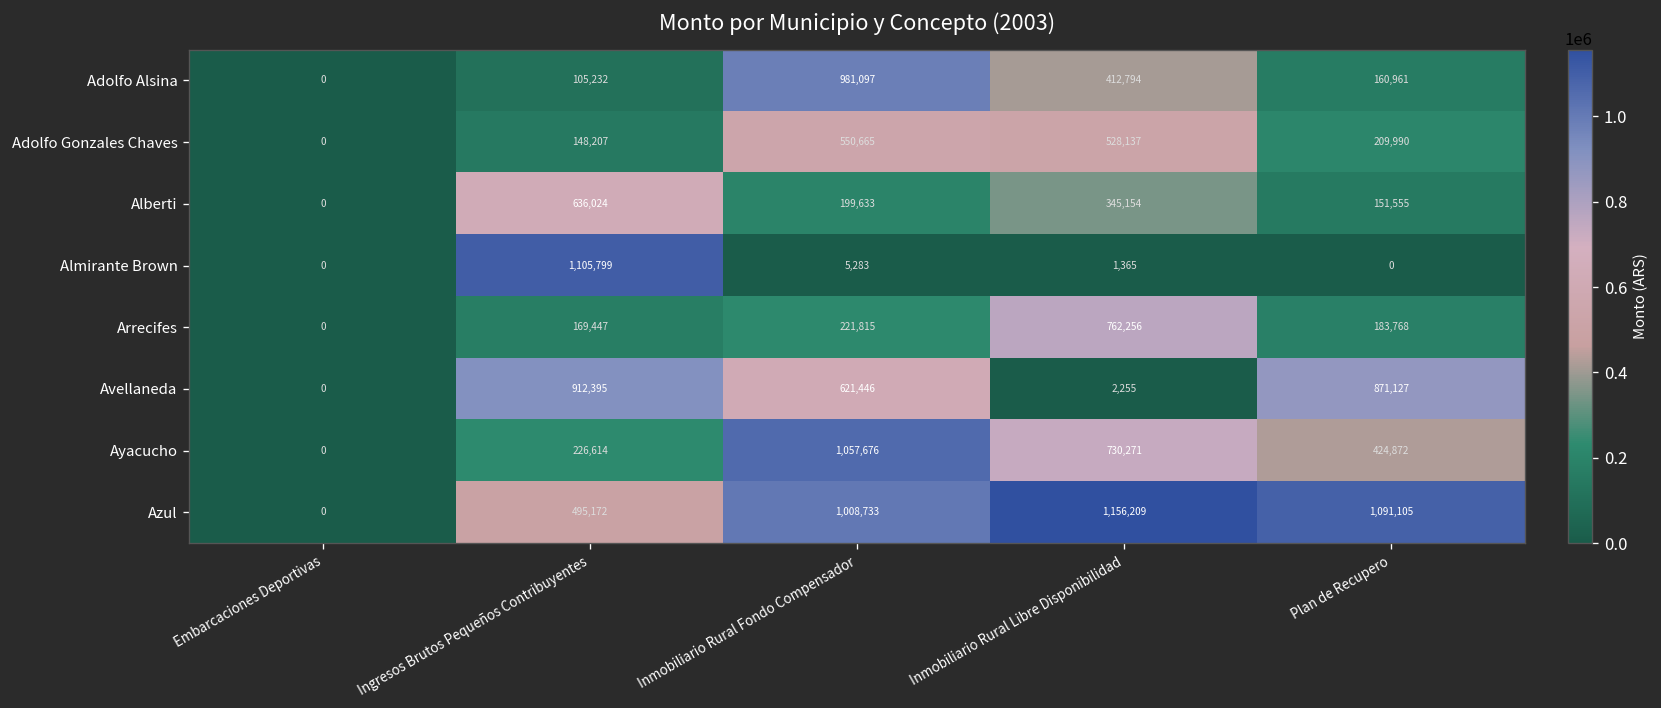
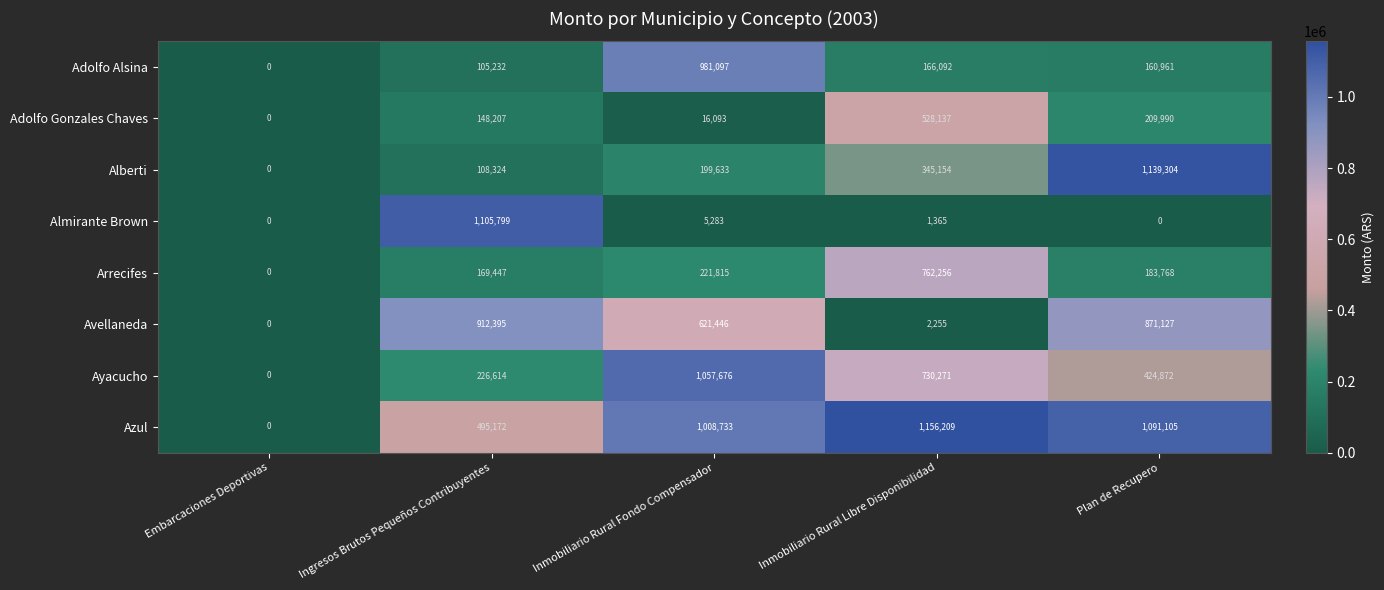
  {
    "Adolfo Alsina": {
      "Embarcaciones Deportivas": "0",
      "Ingresos Brutos Pequeños Contribuyentes": "105,232",
      "Inmobiliario Rural Fondo Compensador": "981,097",
-     "Inmobiliario Rural Libre Disponibilidad": "412,794",
+     "Inmobiliario Rural Libre Disponibilidad": "166,092",
      "Plan de Recupero": "160,961"
    },
    "Adolfo Gonzales Chaves": {
      "Embarcaciones Deportivas": "0",
      "Ingresos Brutos Pequeños Contribuyentes": "148,207",
-     "Inmobiliario Rural Fondo Compensador": "550,665",
+     "Inmobiliario Rural Fondo Compensador": "16,093",
      "Inmobiliario Rural Libre Disponibilidad": "528,137",
      "Plan de Recupero": "209,990"
    },
    "Alberti": {
      "Embarcaciones Deportivas": "0",
-     "Ingresos Brutos Pequeños Contribuyentes": "636,024",
+     "Ingresos Brutos Pequeños Contribuyentes": "108,324",
      "Inmobiliario Rural Fondo Compensador": "199,633",
      "Inmobiliario Rural Libre Disponibilidad": "345,154",
-     "Plan de Recupero": "151,555"
+     "Plan de Recupero": "1,139,304"
    },
    "Almirante Brown": {
      "Embarcaciones Deportivas": "0",
      "Ingresos Brutos Pequeños Contribuyentes": "1,105,799",
      "Inmobiliario Rural Fondo Compensador": "5,283",
      "Inmobiliario Rural Libre Disponibilidad": "1,365",
      "Plan de Recupero": "0"
    },
    "Arrecifes": {
      "Embarcaciones Deportivas": "0",
      "Ingresos Brutos Pequeños Contribuyentes": "169,447",
      "Inmobiliario Rural Fondo Compensador": "221,815",
      "Inmobiliario Rural Libre Disponibilidad": "762,256",
      "Plan de Recupero": "183,768"
    },
    "Avellaneda": {
      "Embarcaciones Deportivas": "0",
      "Ingresos Brutos Pequeños Contribuyentes": "912,395",
      "Inmobiliario Rural Fondo Compensador": "621,446",
      "Inmobiliario Rural Libre Disponibilidad": "2,255",
      "Plan de Recupero": "871,127"
    },
    "Ayacucho": {
      "Embarcaciones Deportivas": "0",
      "Ingresos Brutos Pequeños Contribuyentes": "226,614",
      "Inmobiliario Rural Fondo Compensador": "1,057,676",
      "Inmobiliario Rural Libre Disponibilidad": "730,271",
      "Plan de Recupero": "424,872"
    },
    "Azul": {
      "Embarcaciones Deportivas": "0",
      "Ingresos Brutos Pequeños Contribuyentes": "495,172",
      "Inmobiliario Rural Fondo Compensador": "1,008,733",
      "Inmobiliario Rural Libre Disponibilidad": "1,156,209",
      "Plan de Recupero": "1,091,105"
    }
  }
